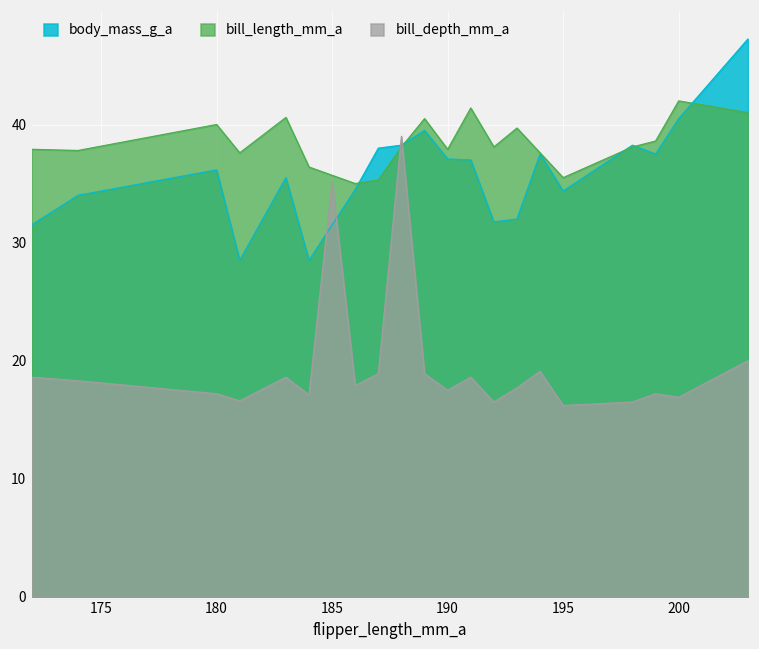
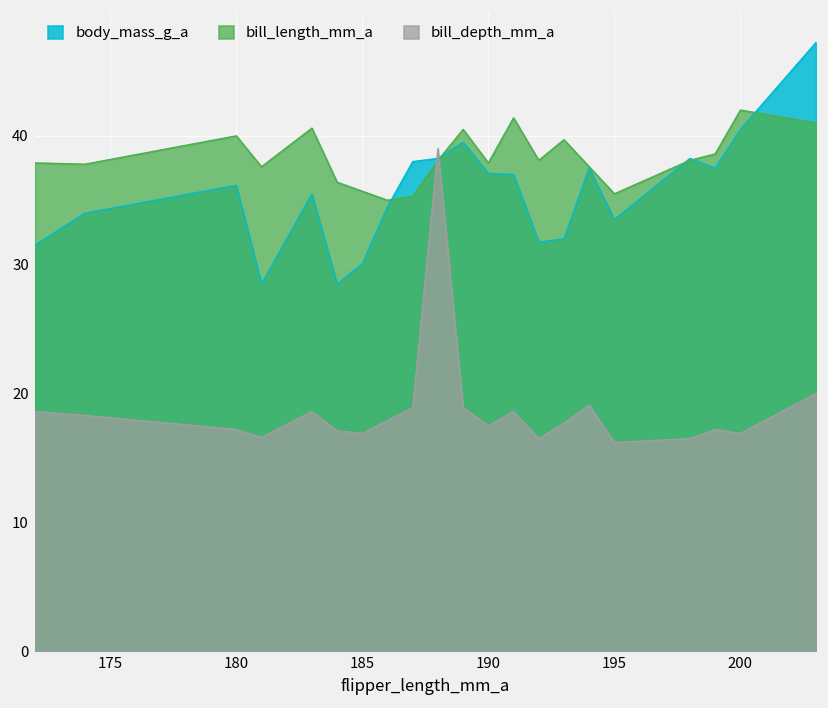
  {
    "body_mass_g_a": {
      "180": 36.2,
-     "185": 31.5,
+     "185": 30.1,
      "190": 37.1,
-     "195": 34.4,
+     "195": 33.5,
      "200": 40.5
    },
    "bill_length_mm_a": {
      "180": 40.0,
      "185": 35.7,
      "190": 37.9,
      "195": 35.5,
      "200": 42.0
    },
    "bill_depth_mm_a": {
      "180": 17.2,
-     "185": 35.2,
+     "185": 16.9,
      "190": 17.5,
      "195": 16.2,
      "200": 16.9
    }
  }
